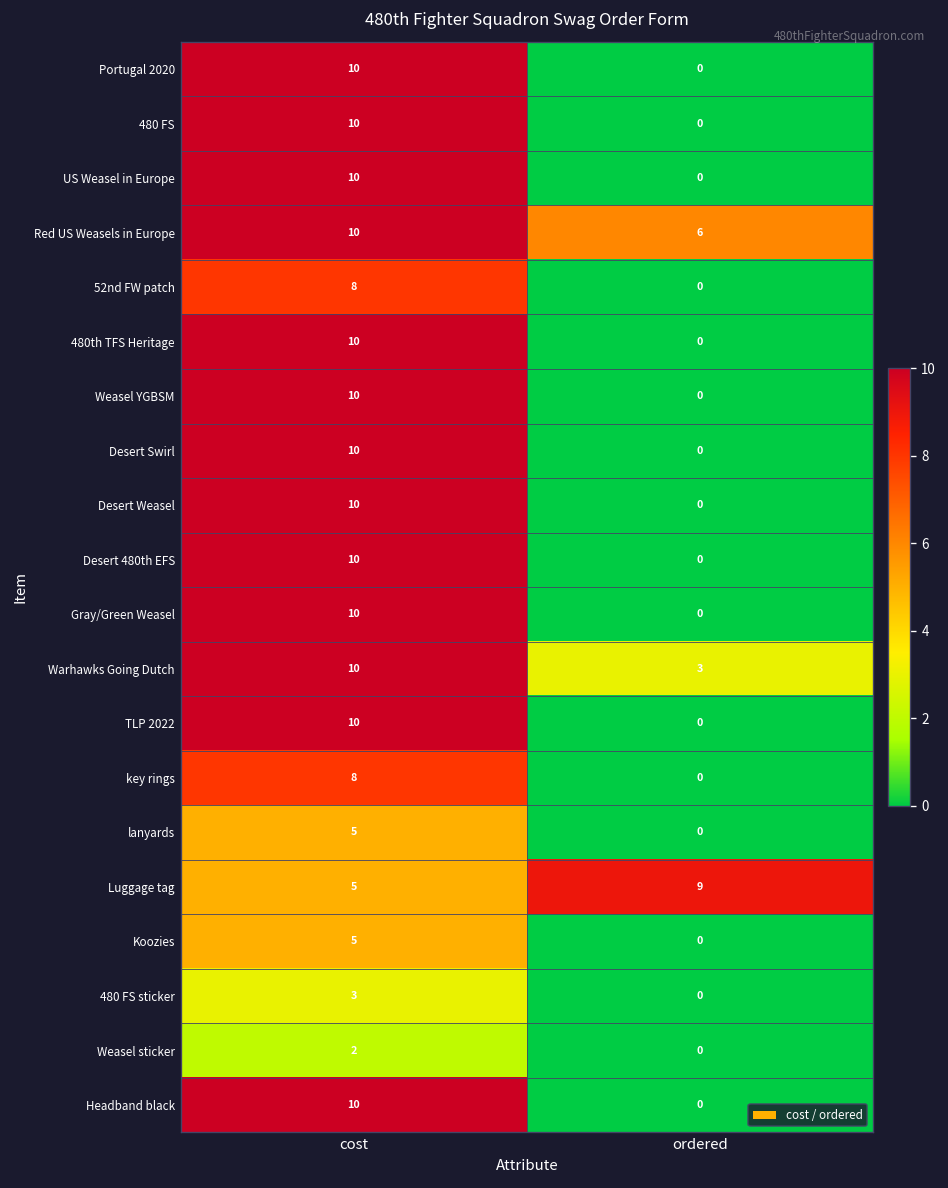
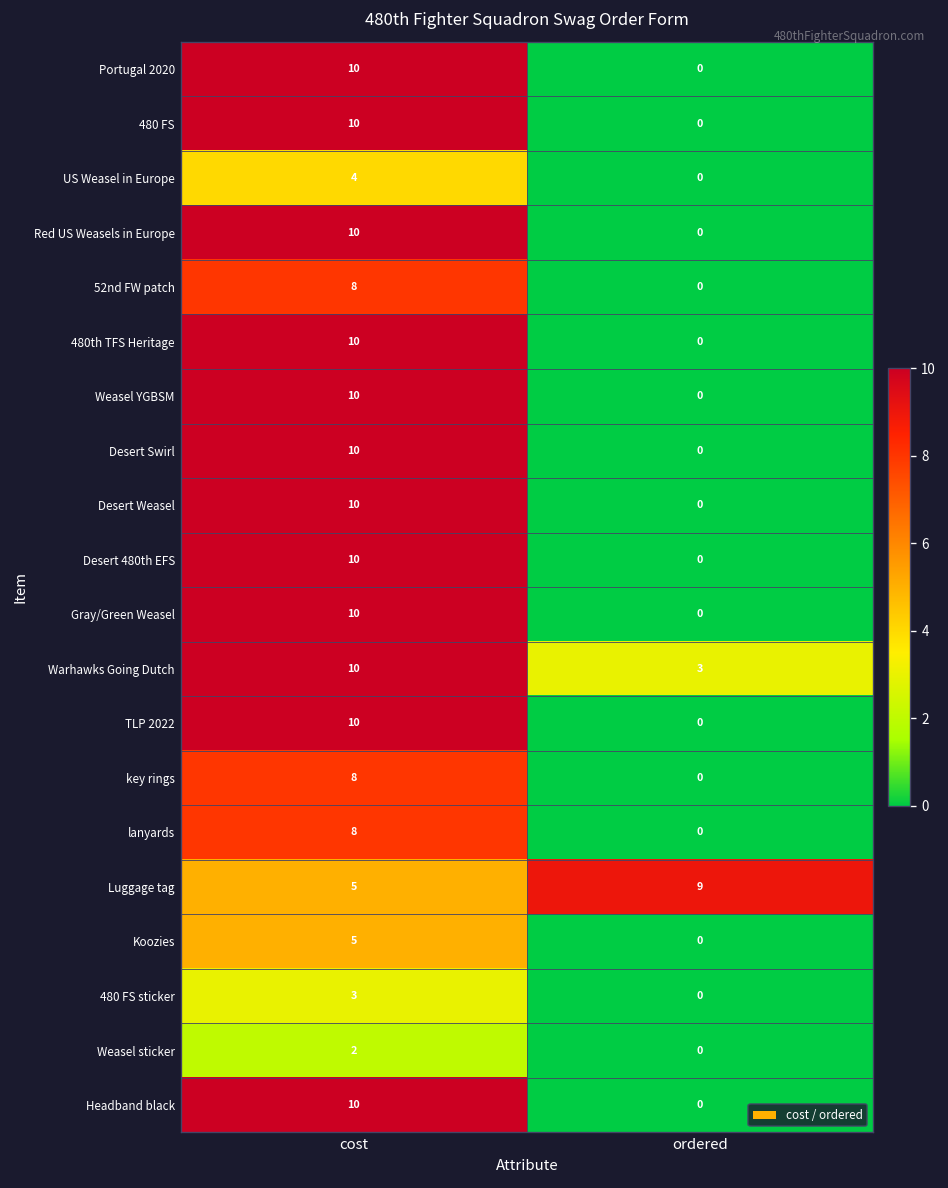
  {
    "Portugal 2020": {
      "cost": 10,
      "ordered": 0
    },
    "480 FS": {
      "cost": 10,
      "ordered": 0
    },
    "US Weasel in Europe": {
-     "cost": 10,
+     "cost": 4,
      "ordered": 0
    },
    "Red US Weasels in Europe": {
      "cost": 10,
-     "ordered": 6
+     "ordered": 0
    },
    "52nd FW patch": {
      "cost": 8,
      "ordered": 0
    },
    "480th TFS Heritage": {
      "cost": 10,
      "ordered": 0
    },
    "Weasel YGBSM": {
      "cost": 10,
      "ordered": 0
    },
    "Desert Swirl": {
      "cost": 10,
      "ordered": 0
    },
    "Desert Weasel": {
      "cost": 10,
      "ordered": 0
    },
    "Desert 480th EFS": {
      "cost": 10,
      "ordered": 0
    },
    "Gray/Green Weasel": {
      "cost": 10,
      "ordered": 0
    },
    "Warhawks Going Dutch": {
      "cost": 10,
      "ordered": 3
    },
    "TLP 2022": {
      "cost": 10,
      "ordered": 0
    },
    "key rings": {
      "cost": 8,
      "ordered": 0
    },
    "lanyards": {
-     "cost": 5,
+     "cost": 8,
      "ordered": 0
    },
    "Luggage tag": {
      "cost": 5,
      "ordered": 9
    },
    "Koozies": {
      "cost": 5,
      "ordered": 0
    },
    "480 FS sticker": {
      "cost": 3,
      "ordered": 0
    },
    "Weasel sticker": {
      "cost": 2,
      "ordered": 0
    },
    "Headband black": {
      "cost": 10,
      "ordered": 0
    }
  }
